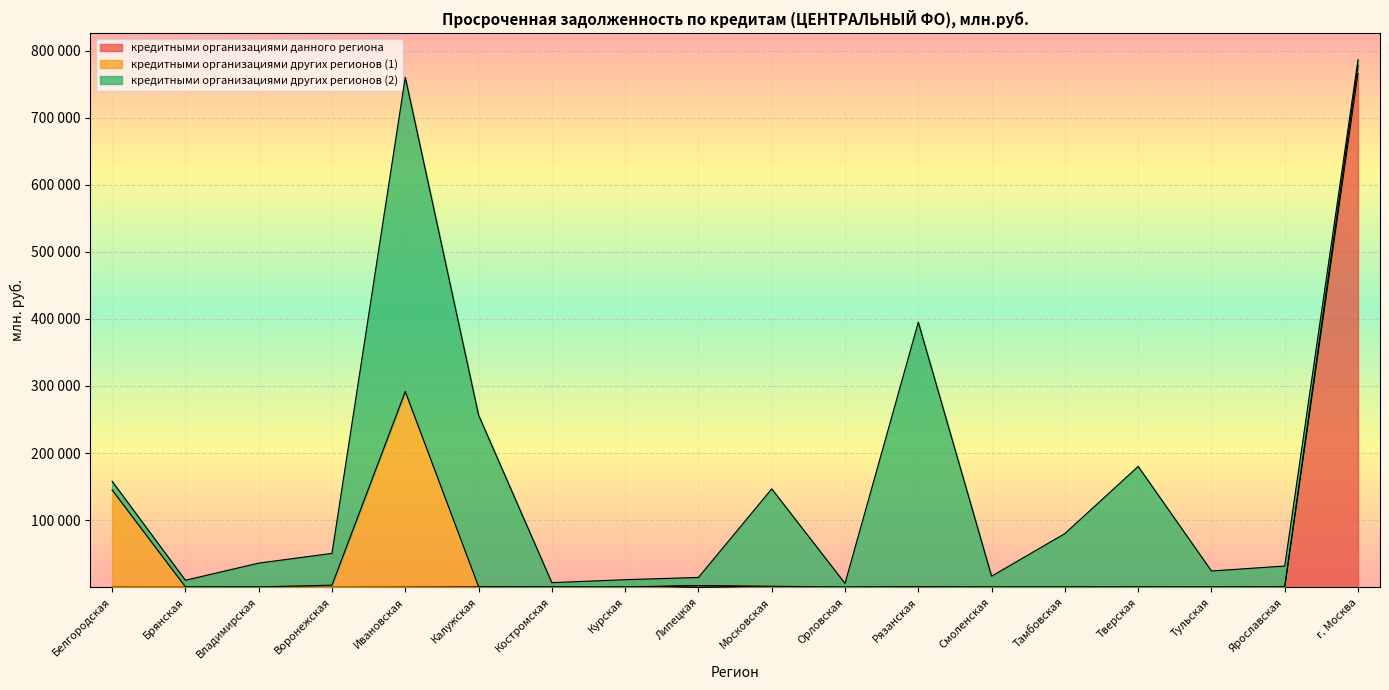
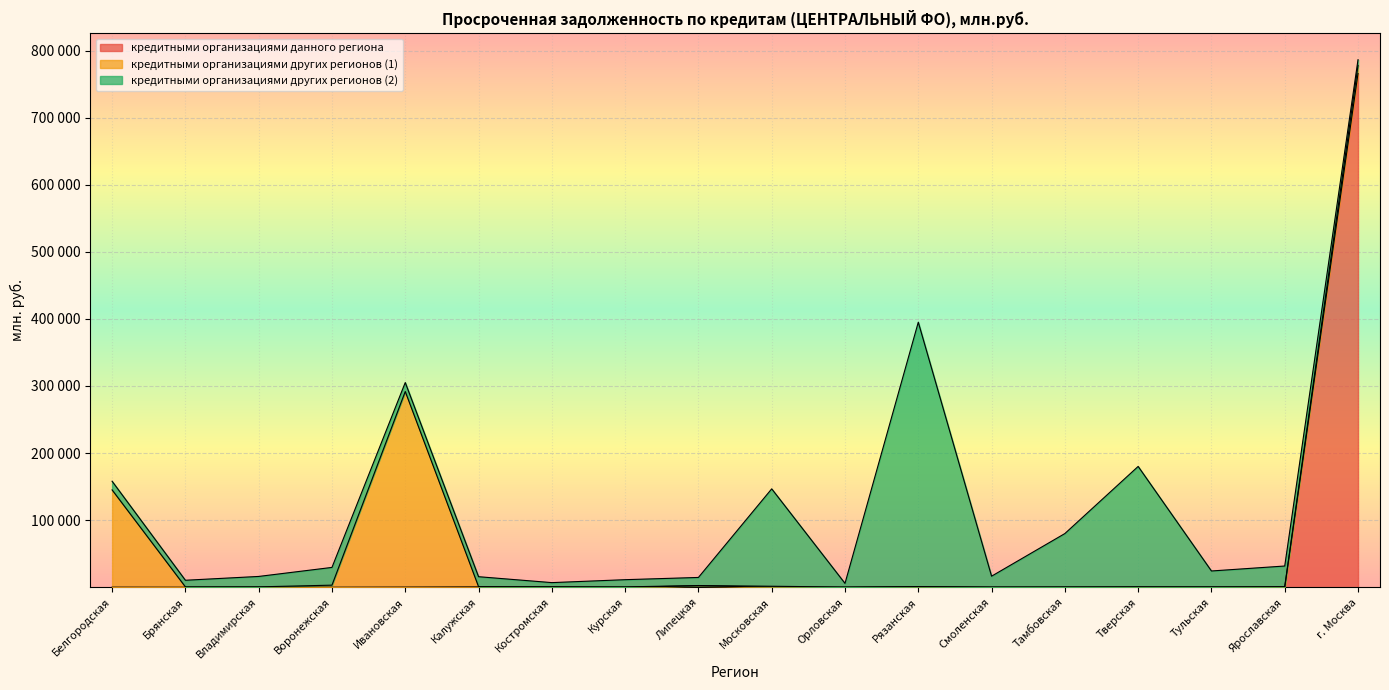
  {
    "кредитными организациями данного региона": {
      "Белгородская": 0,
      "Ивановская": 0,
      "г. Москва": 770000
    },
    "кредитными организациями других регионов (1)": {
      "Белгородская": 150000,
      "Ивановская": 290000,
      "г. Москва": 10000
    },
    "кредитными организациями других регионов (2)": {
      "Белгородская": 10000,
      "Брянская": 10000,
-     "Владимирская": 40000,
-     "Воронежская": 50000,
-     "Ивановская": 470000,
-     "Калужская": 260000,
+     "Владимирская": 20000,
+     "Воронежская": 30000,
+     "Ивановская": 10000,
+     "Калужская": 10000,
      "Костромская": 10000,
      "Курская": 10000,
      "Липецкая": 10000,
      "Московская": 150000,
      "Орловская": 10000,
      "Рязанская": 390000,
      "Смоленская": 20000,
      "Тамбовская": 80000,
      "Тверская": 180000,
      "Тульская": 20000,
      "Ярославская": 30000,
      "г. Москва": 10000
    }
  }
